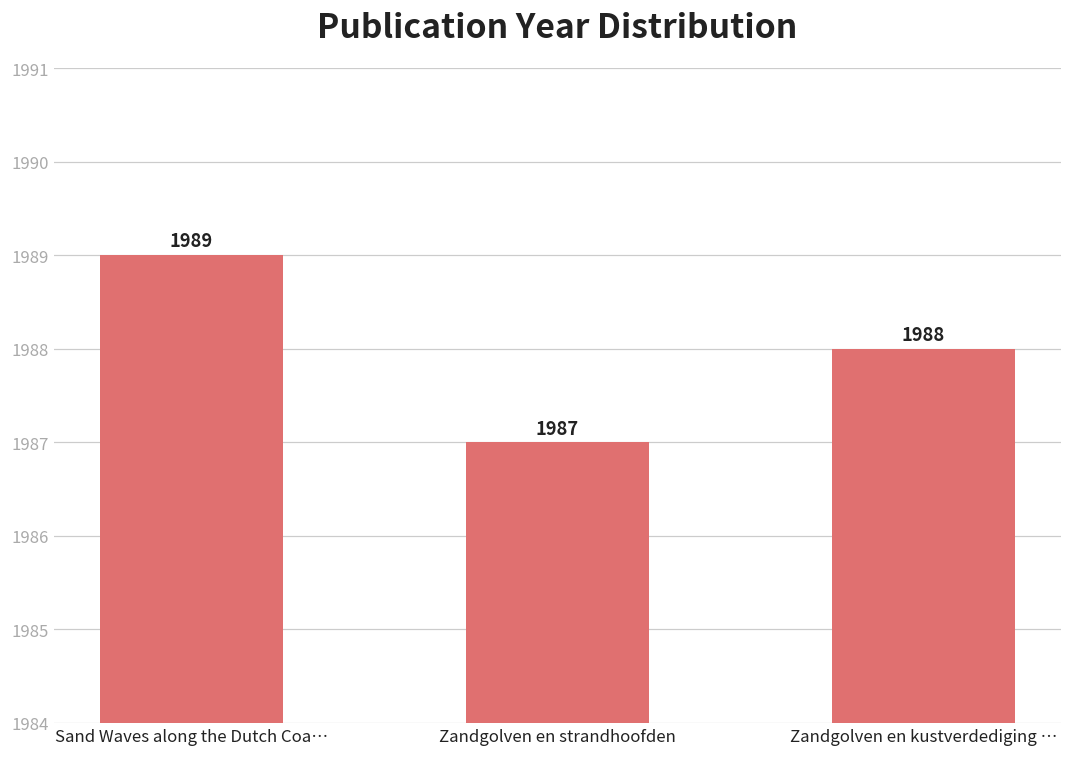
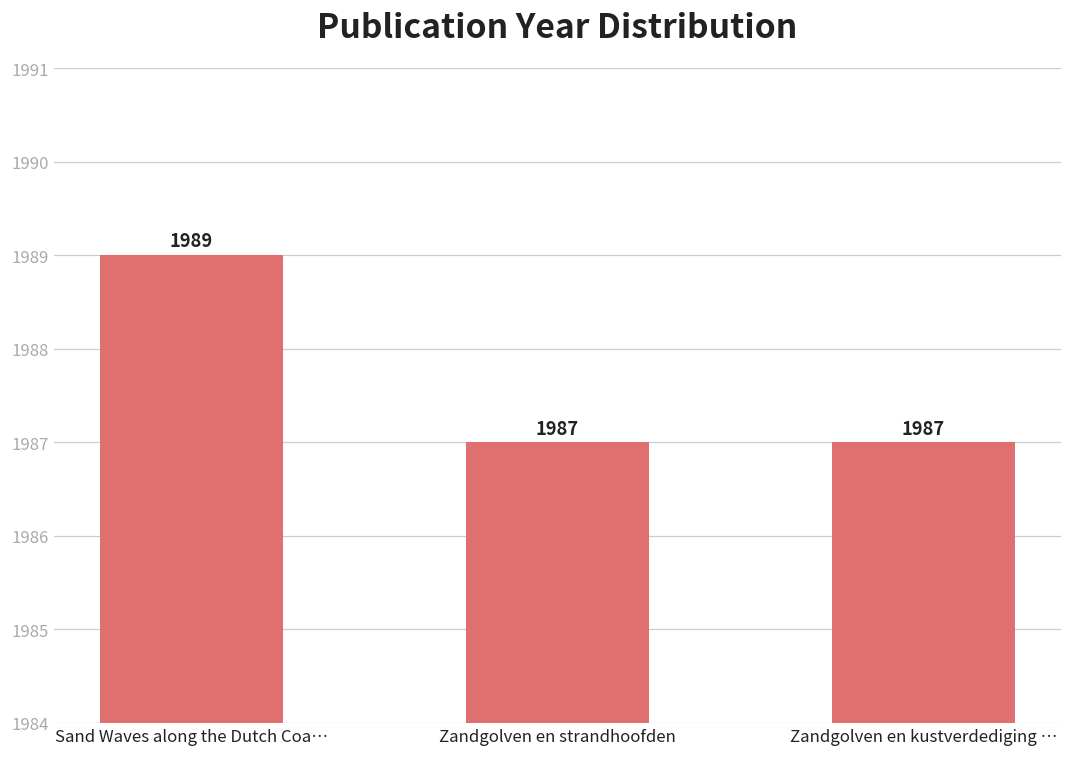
  {
    "Sand Waves along the Dutch Coa…": 1989,
    "Zandgolven en strandhoofden": 1987,
-   "Zandgolven en kustverdediging …": 1988
+   "Zandgolven en kustverdediging …": 1987
  }
